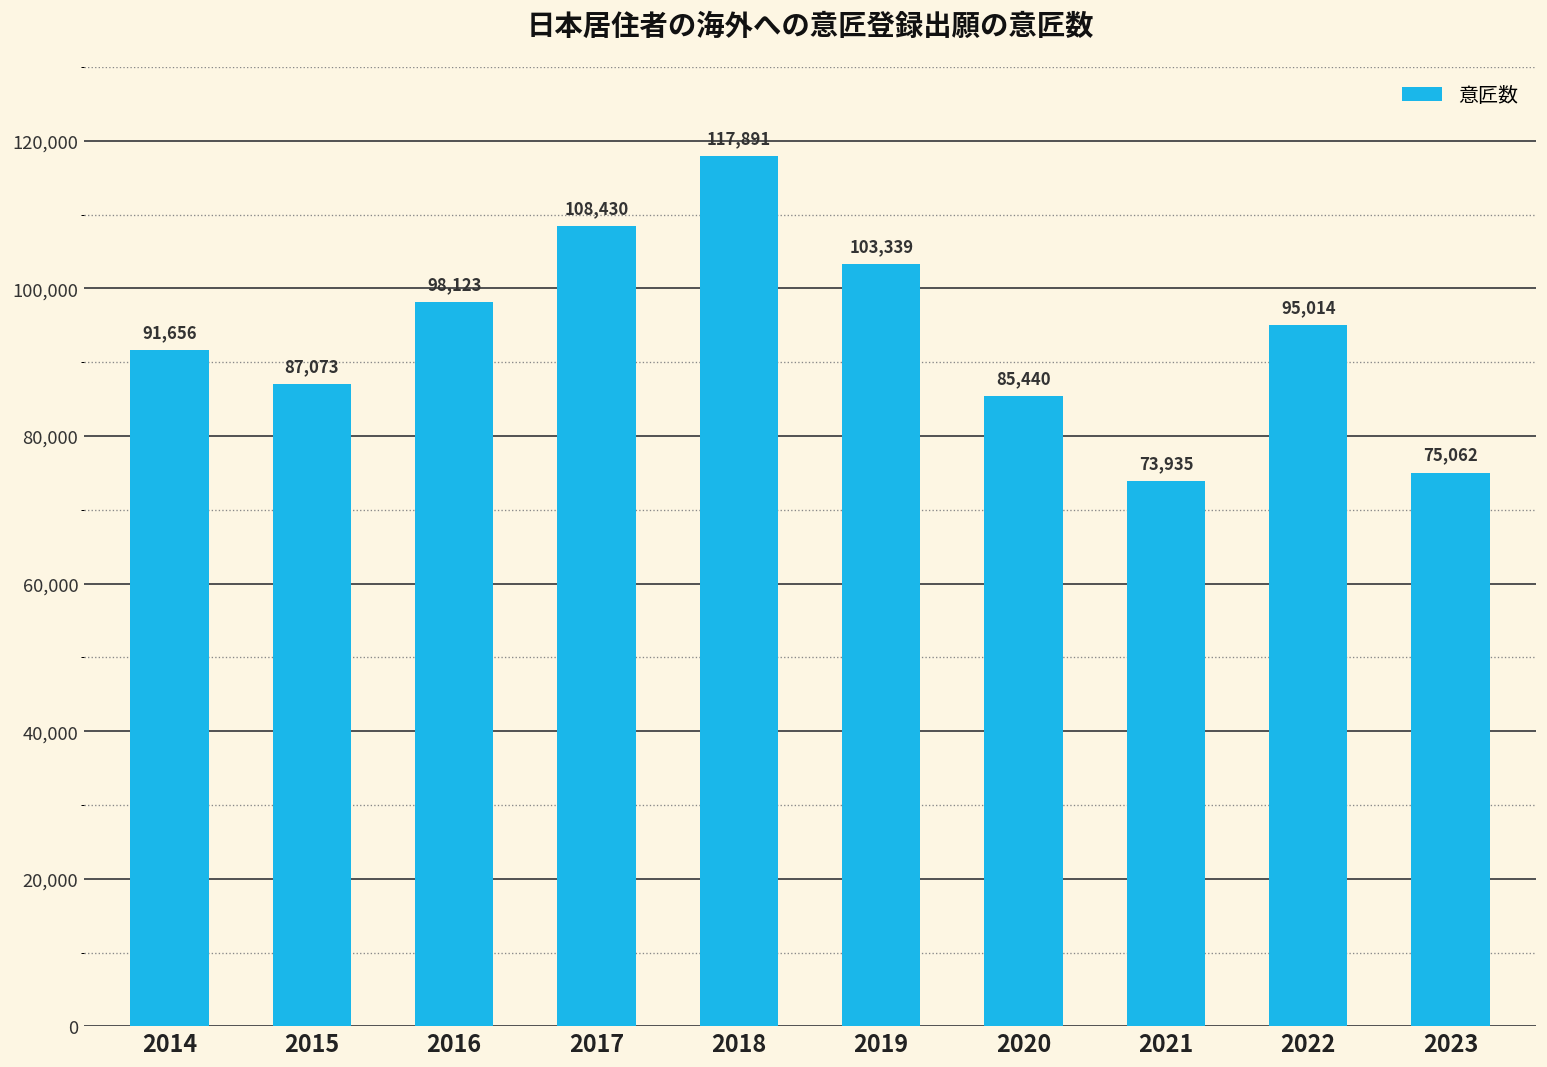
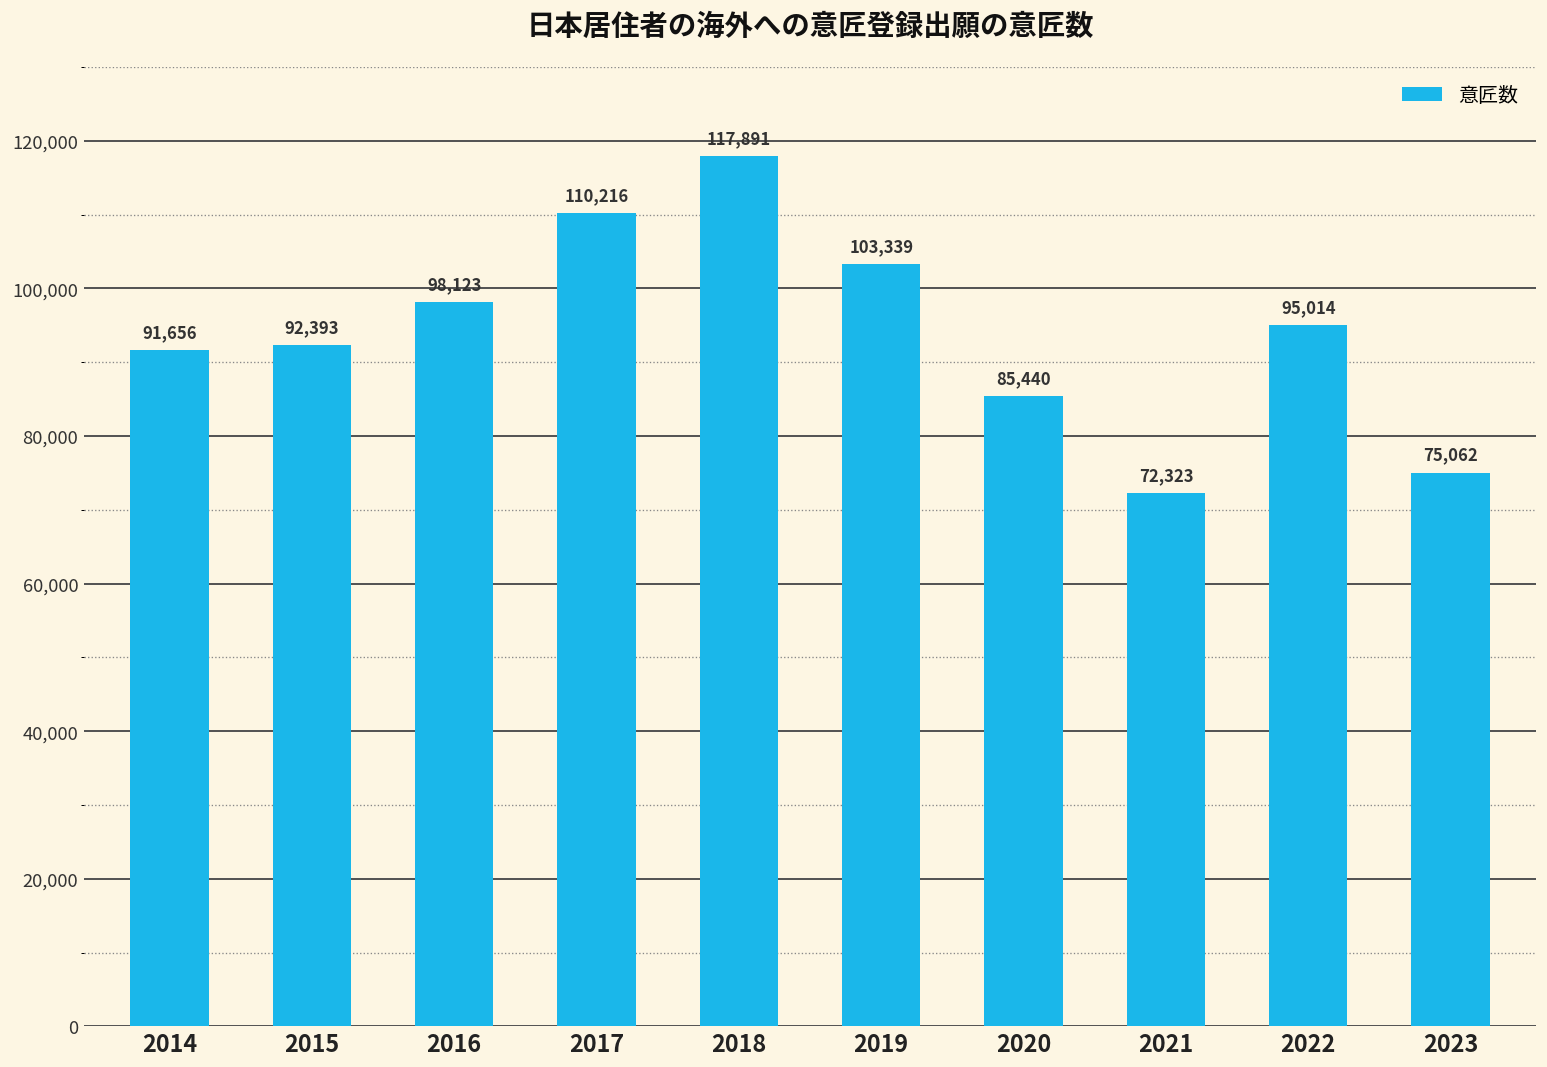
  {
    "2014": "91,656",
-   "2015": "87,073",
+   "2015": "92,393",
    "2016": "98,123",
-   "2017": "108,430",
+   "2017": "110,216",
    "2018": "117,891",
    "2019": "103,339",
    "2020": "85,440",
-   "2021": "73,935",
+   "2021": "72,323",
    "2022": "95,014",
    "2023": "75,062"
  }
